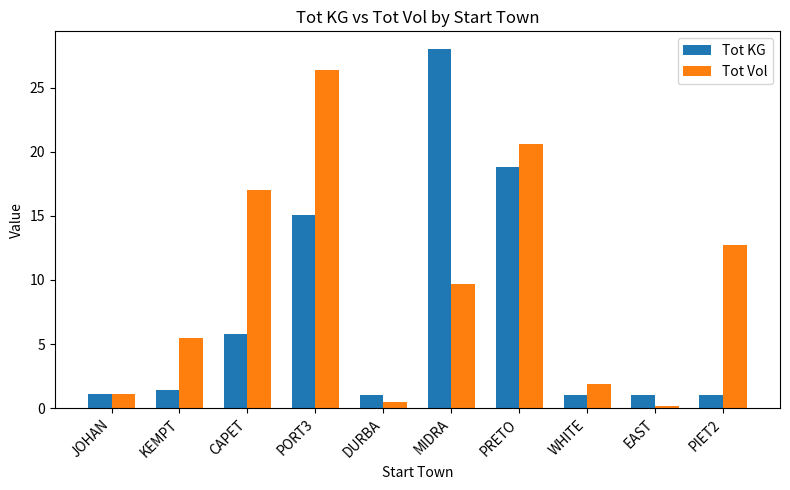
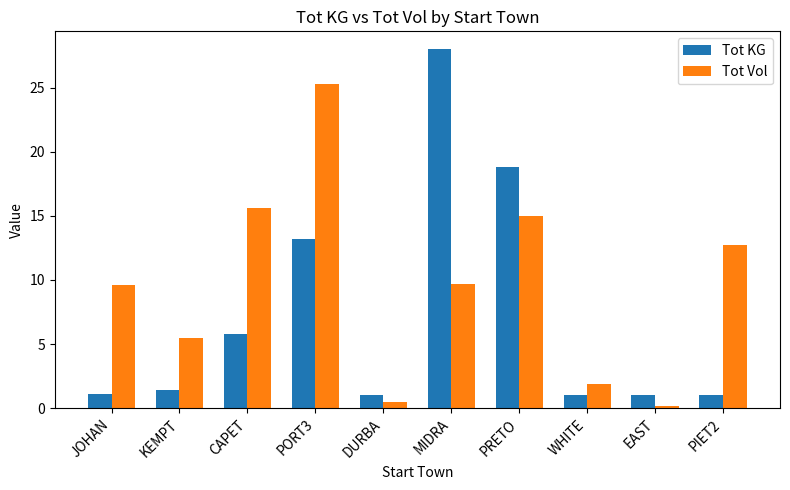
  {
    "Tot KG": {
      "JOHAN": 1.1,
      "KEMPT": 1.4,
      "CAPET": 5.8,
-     "PORT3": 15.1,
+     "PORT3": 13.2,
      "DURBA": 1.0,
      "MIDRA": 28.0,
      "PRETO": 18.8,
      "WHITE": 1.0,
      "EAST": 1.0,
      "PIET2": 1.0
    },
    "Tot Vol": {
-     "JOHAN": 1.1,
+     "JOHAN": 9.6,
      "KEMPT": 5.5,
-     "CAPET": 17.0,
-     "PORT3": 26.4,
+     "CAPET": 15.6,
+     "PORT3": 25.3,
      "DURBA": 0.5,
      "MIDRA": 9.7,
-     "PRETO": 20.6,
+     "PRETO": 15.0,
      "WHITE": 1.9,
      "EAST": 0.2,
      "PIET2": 12.7
    }
  }
